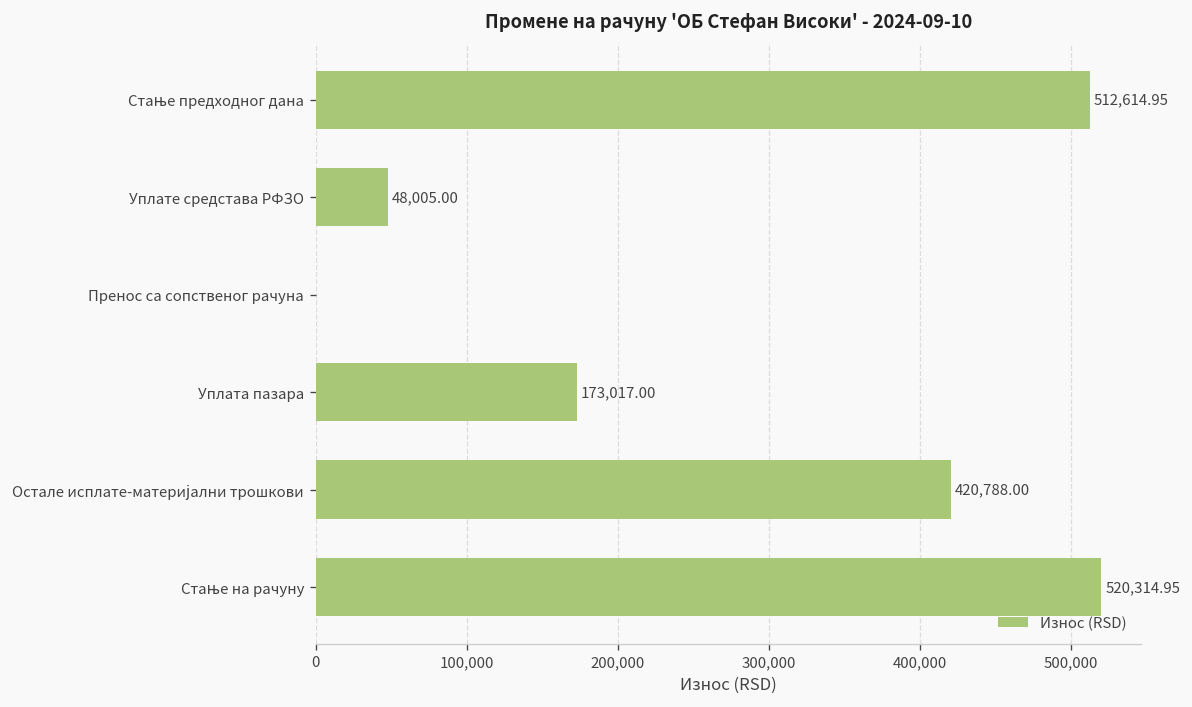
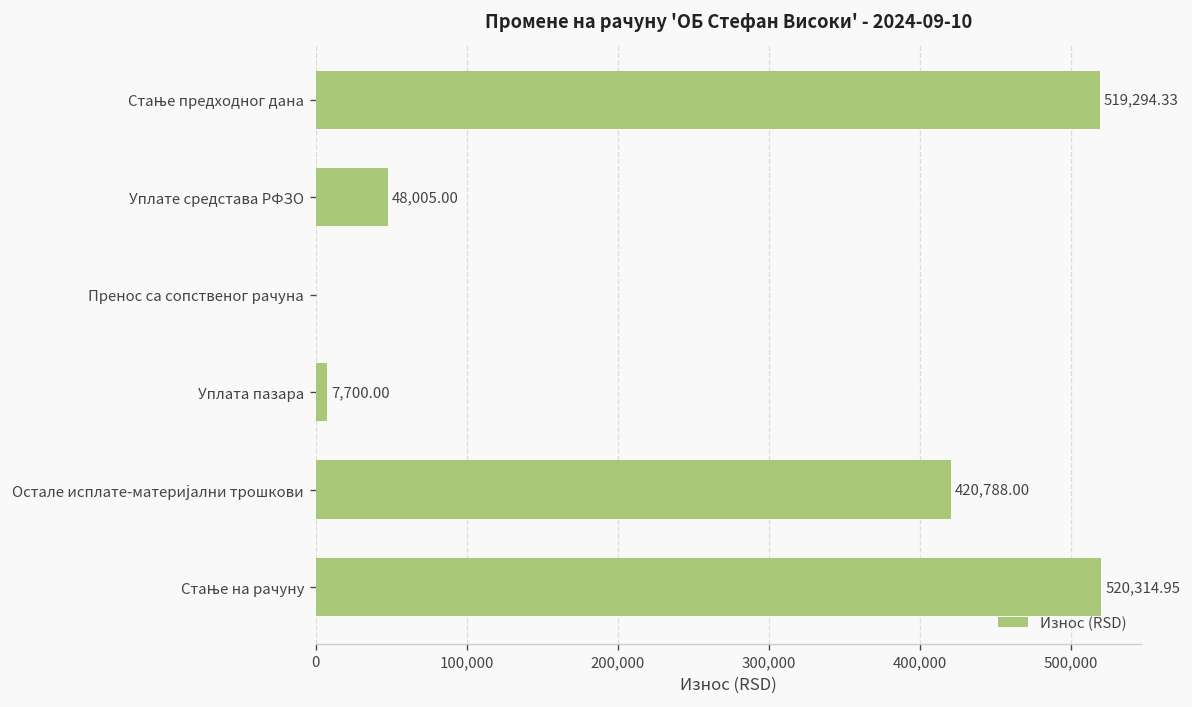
  {
-   "Стање предходног дана": "512,614.95",
+   "Стање предходног дана": "519,294.33",
    "Уплате средстава РФЗО": "48,005.00",
-   "Уплата пазара": "173,017.00",
+   "Уплата пазара": "7,700.00",
    "Остале исплате-материјални трошкови": "420,788.00",
    "Стање на рачуну": "520,314.95"
  }
